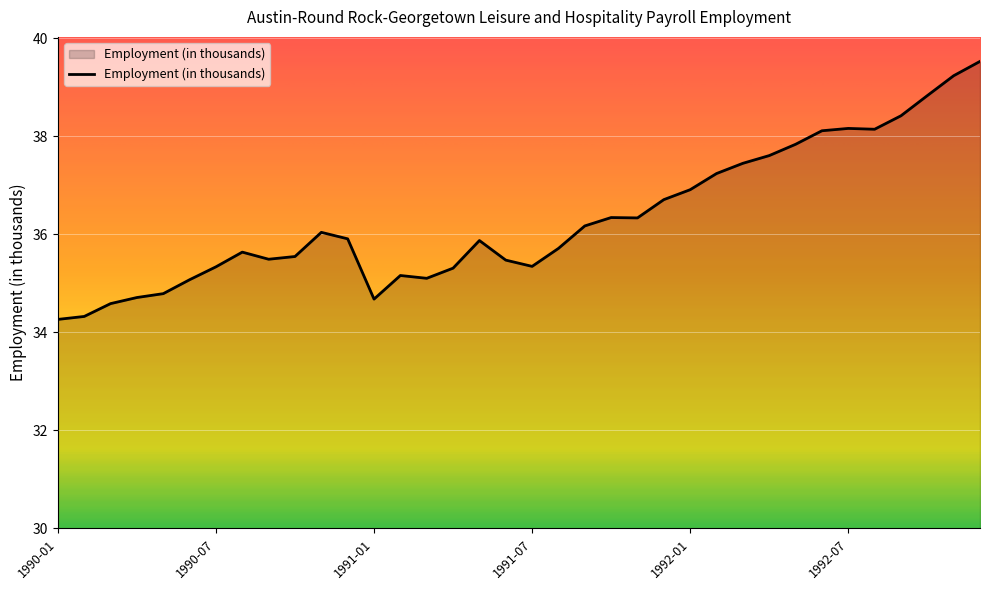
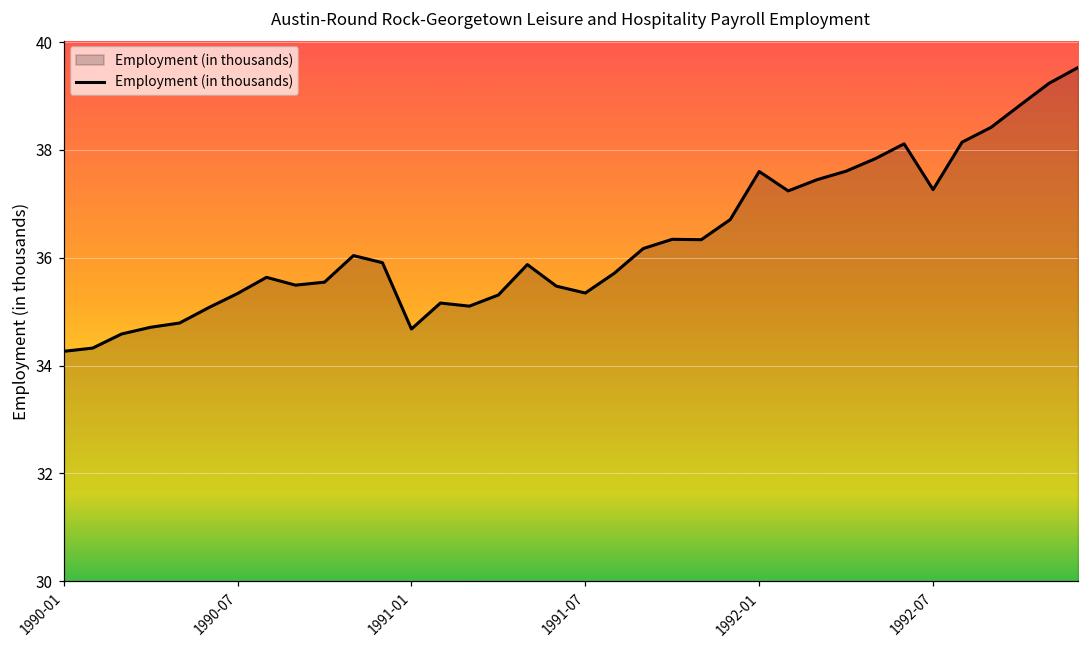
  {
    "1990-01": 34.3,
    "1990-07": 35.3,
    "1991-01": 34.7,
    "1991-07": 35.3,
-   "1992-01": 36.9,
-   "1992-07": 38.2
+   "1992-01": 37.6,
+   "1992-07": 37.3
  }
